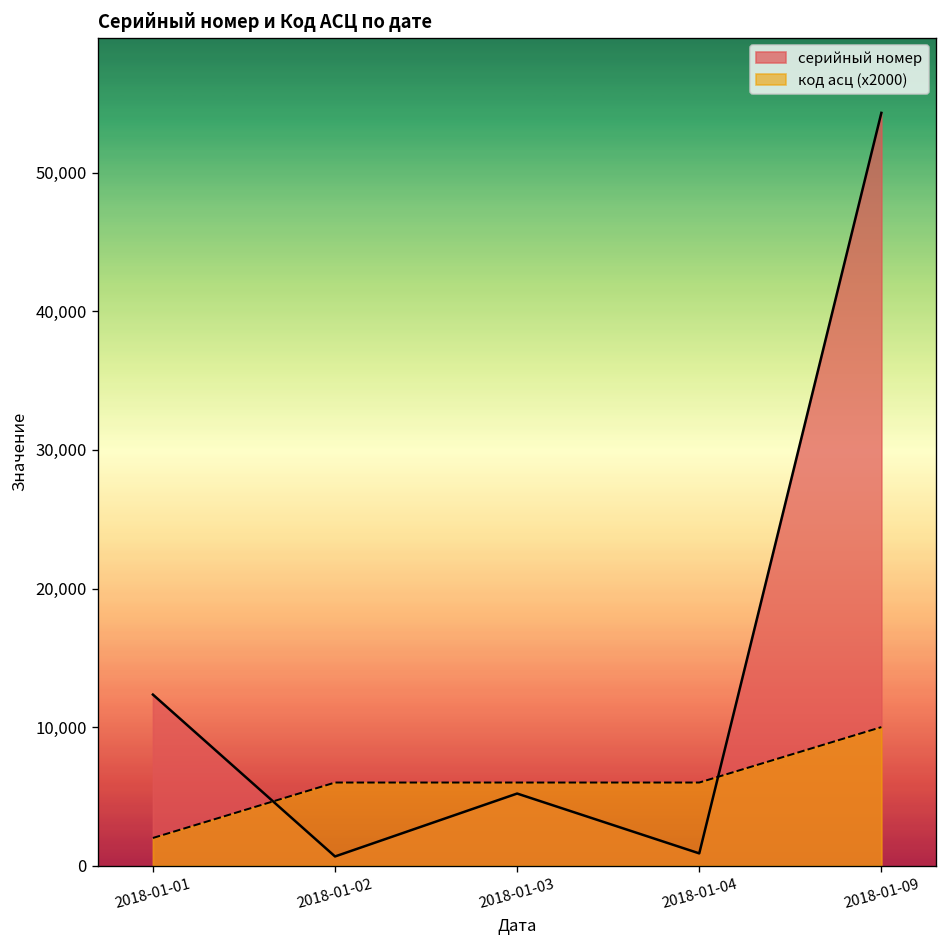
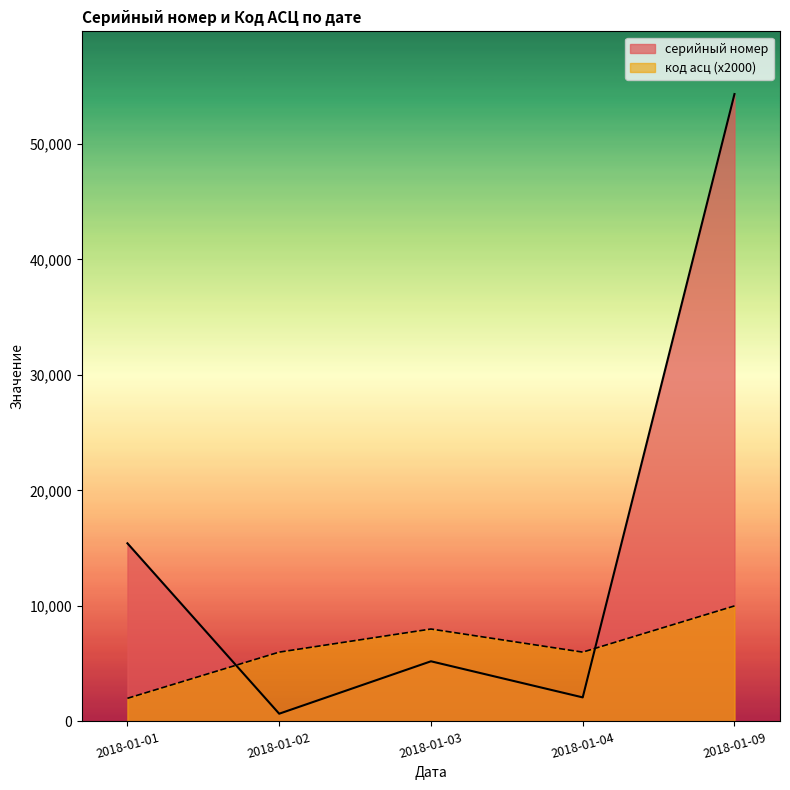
  {
    "серийный номер": {
-     "2018-01-01": "12,300",
+     "2018-01-01": "15,400",
      "2018-01-02": "700",
      "2018-01-03": "5,200",
-     "2018-01-04": "900",
+     "2018-01-04": "2,100",
      "2018-01-09": "54,300"
    },
    "код асц (x2000)": {
      "2018-01-01": "2,000",
      "2018-01-02": "6,000",
-     "2018-01-03": "6,000",
+     "2018-01-03": "8,000",
      "2018-01-04": "6,000",
      "2018-01-09": "10,000"
    }
  }
